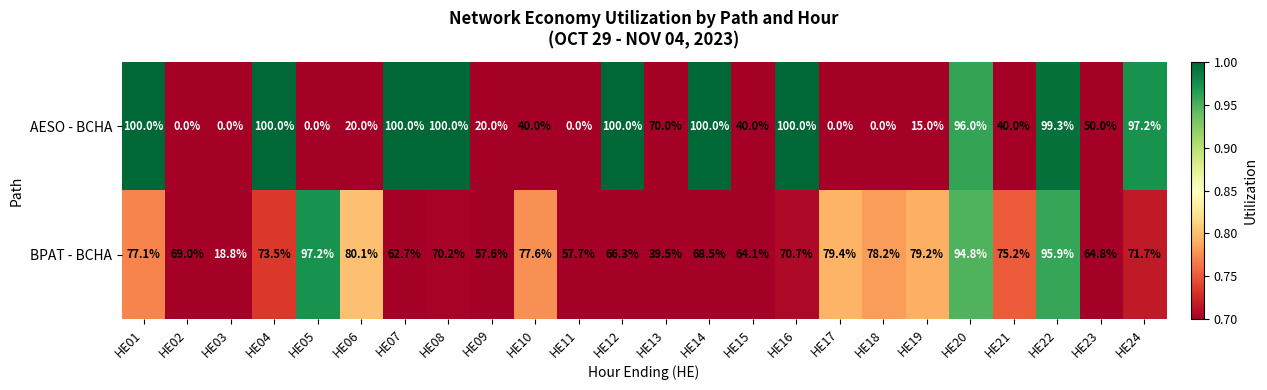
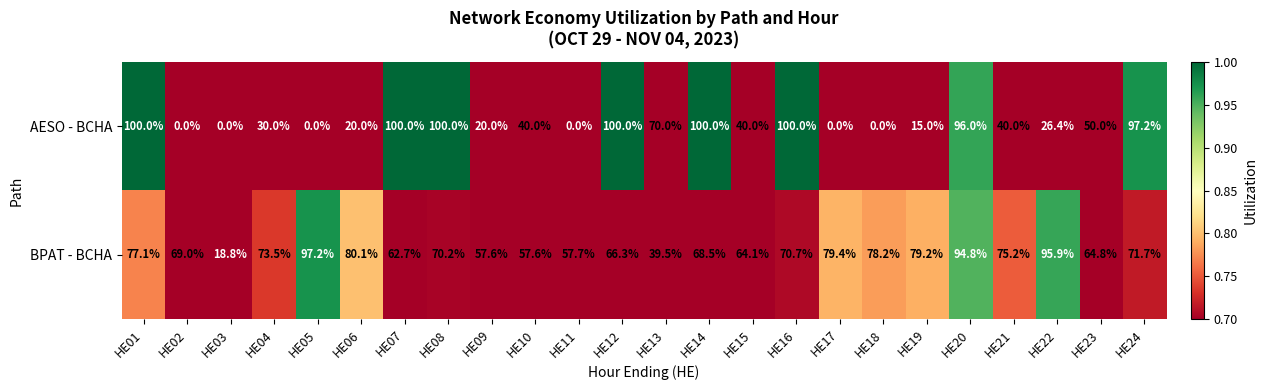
  {
    "AESO - BCHA": {
      "HE01": "100.0%",
      "HE02": "0.0%",
      "HE03": "0.0%",
-     "HE04": "100.0%",
+     "HE04": "30.0%",
      "HE05": "0.0%",
      "HE06": "20.0%",
      "HE07": "100.0%",
      "HE08": "100.0%",
      "HE09": "20.0%",
      "HE10": "40.0%",
      "HE11": "0.0%",
      "HE12": "100.0%",
      "HE13": "70.0%",
      "HE14": "100.0%",
      "HE15": "40.0%",
      "HE16": "100.0%",
      "HE17": "0.0%",
      "HE18": "0.0%",
      "HE19": "15.0%",
      "HE20": "96.0%",
      "HE21": "40.0%",
-     "HE22": "99.3%",
+     "HE22": "26.4%",
      "HE23": "50.0%",
      "HE24": "97.2%"
    },
    "BPAT - BCHA": {
      "HE01": "77.1%",
      "HE02": "69.0%",
      "HE03": "18.8%",
      "HE04": "73.5%",
      "HE05": "97.2%",
      "HE06": "80.1%",
      "HE07": "62.7%",
      "HE08": "70.2%",
      "HE09": "57.6%",
-     "HE10": "77.6%",
+     "HE10": "57.6%",
      "HE11": "57.7%",
      "HE12": "66.3%",
      "HE13": "39.5%",
      "HE14": "68.5%",
      "HE15": "64.1%",
      "HE16": "70.7%",
      "HE17": "79.4%",
      "HE18": "78.2%",
      "HE19": "79.2%",
      "HE20": "94.8%",
      "HE21": "75.2%",
      "HE22": "95.9%",
      "HE23": "64.8%",
      "HE24": "71.7%"
    }
  }
